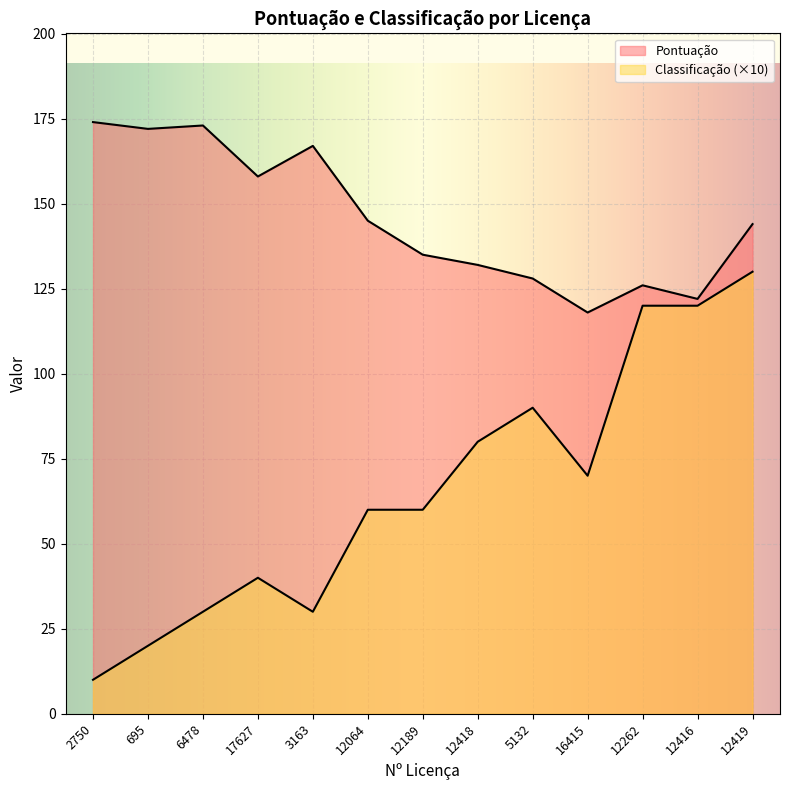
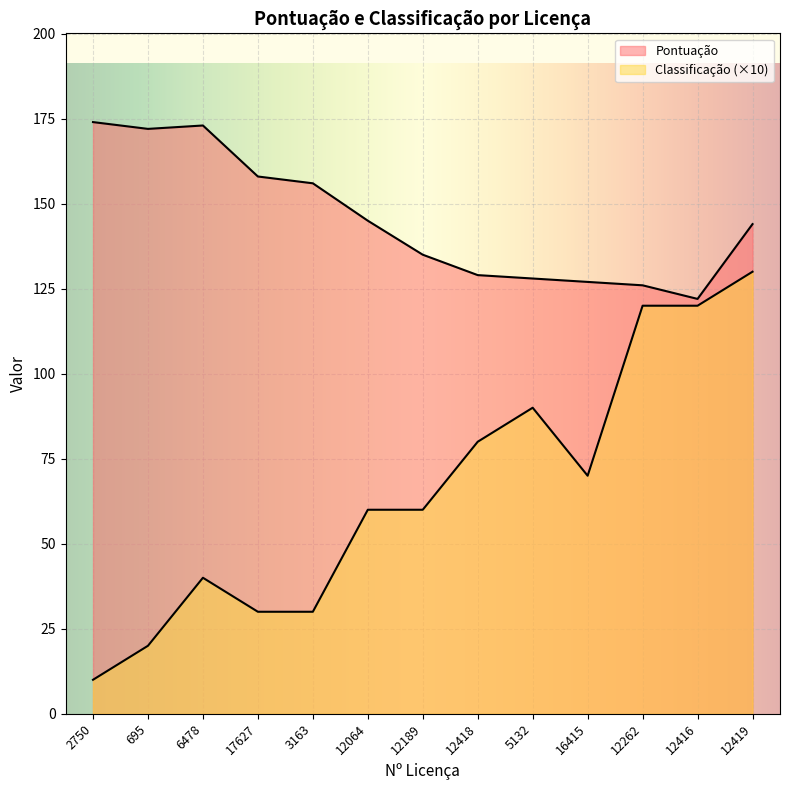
  {
    "Pontuação": {
      "2750": 174,
      "695": 172,
      "6478": 173,
      "17627": 158,
-     "3163": 167,
+     "3163": 156,
      "12064": 145,
      "12189": 135,
-     "12418": 132,
+     "12418": 129,
      "5132": 128,
-     "16415": 118,
+     "16415": 127,
      "12262": 126,
      "12416": 122,
      "12419": 144
    },
    "Classificação (×10)": {
      "2750": 10,
      "695": 20,
-     "6478": 30,
-     "17627": 40,
+     "6478": 40,
+     "17627": 30,
      "3163": 30,
      "12064": 60,
      "12189": 60,
      "12418": 80,
      "5132": 90,
      "16415": 70,
      "12262": 120,
      "12416": 120,
      "12419": 130
    }
  }
